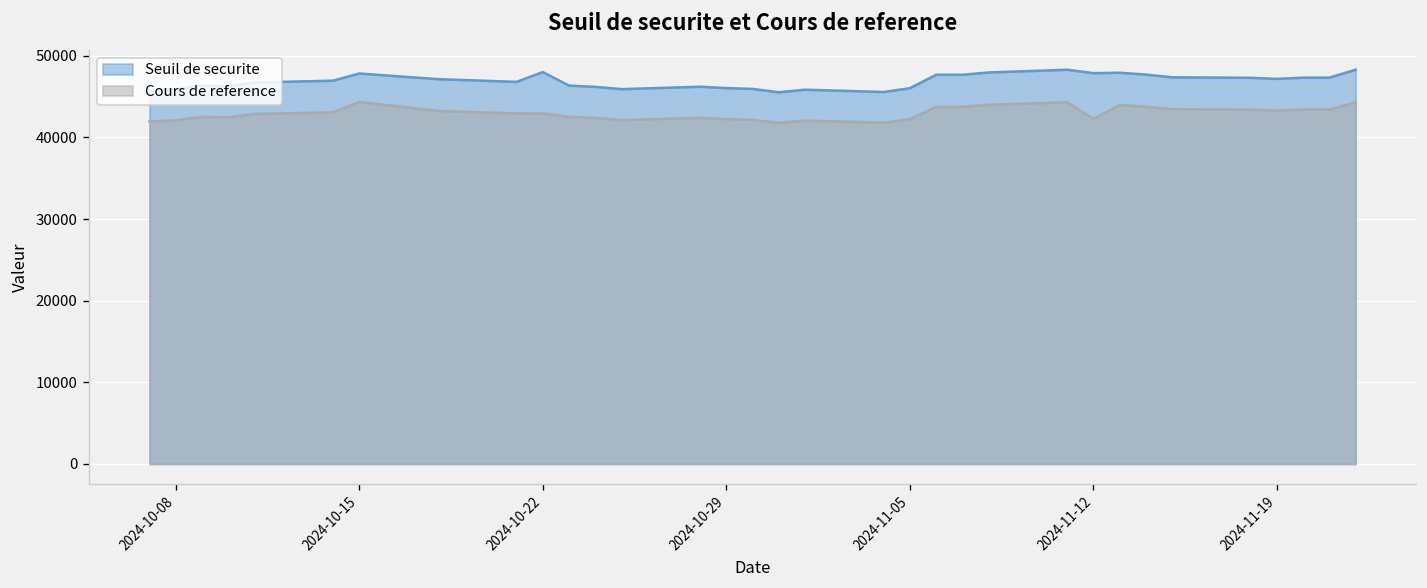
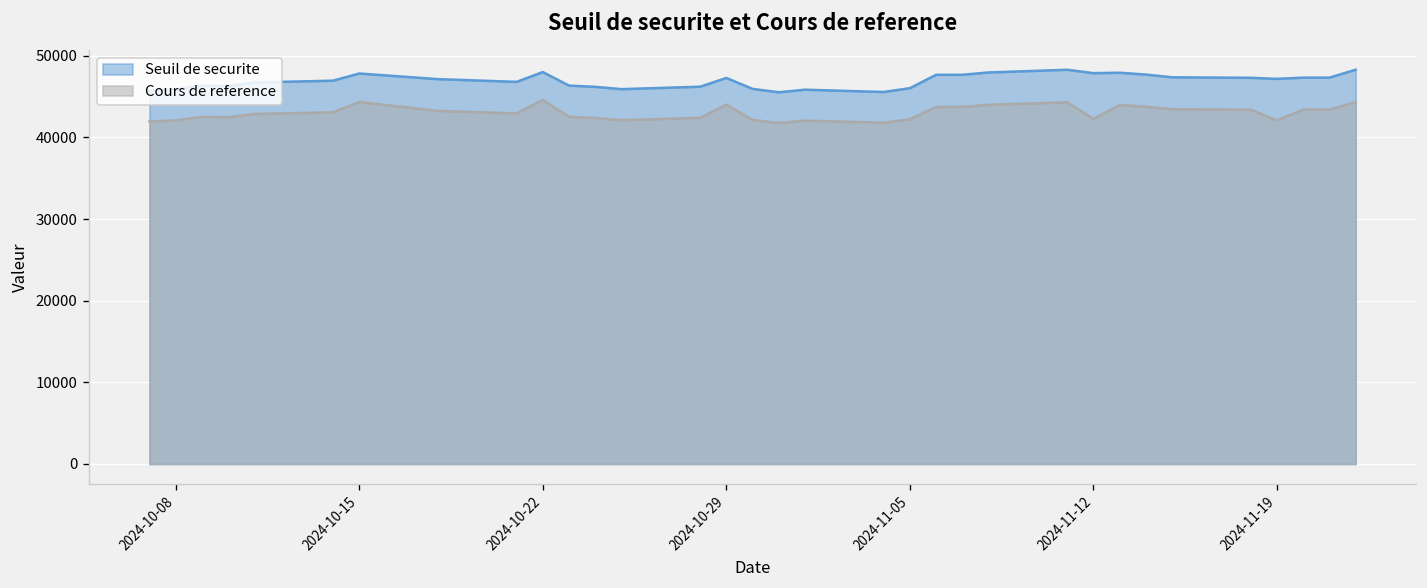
  {
    "Seuil de securite": {
      "2024-10-15": 48000,
      "2024-10-22": 48000,
-     "2024-10-29": 46000,
+     "2024-10-29": 47000,
      "2024-11-05": 46000,
      "2024-11-12": 48000,
      "2024-11-19": 47000
    },
    "Cours de reference": {
      "2024-10-08": 42000,
      "2024-10-15": 44000,
-     "2024-10-22": 43000,
-     "2024-10-29": 42000,
+     "2024-10-22": 45000,
+     "2024-10-29": 44000,
      "2024-11-05": 42000,
      "2024-11-12": 42000,
-     "2024-11-19": 43000
+     "2024-11-19": 42000
    }
  }
